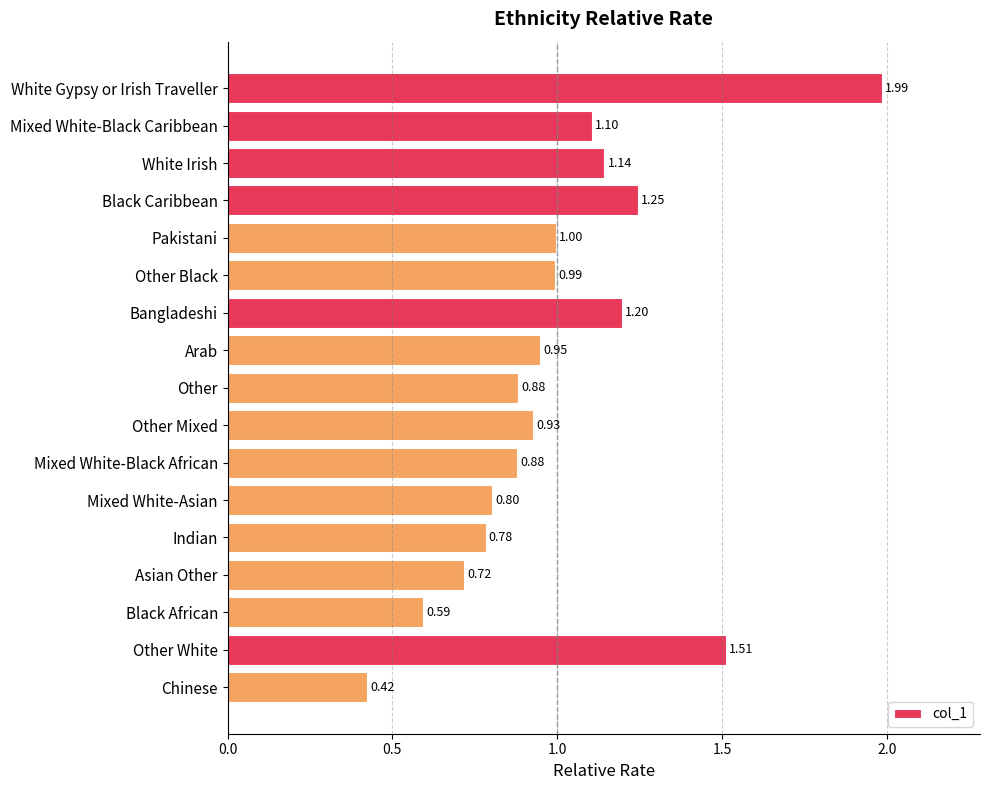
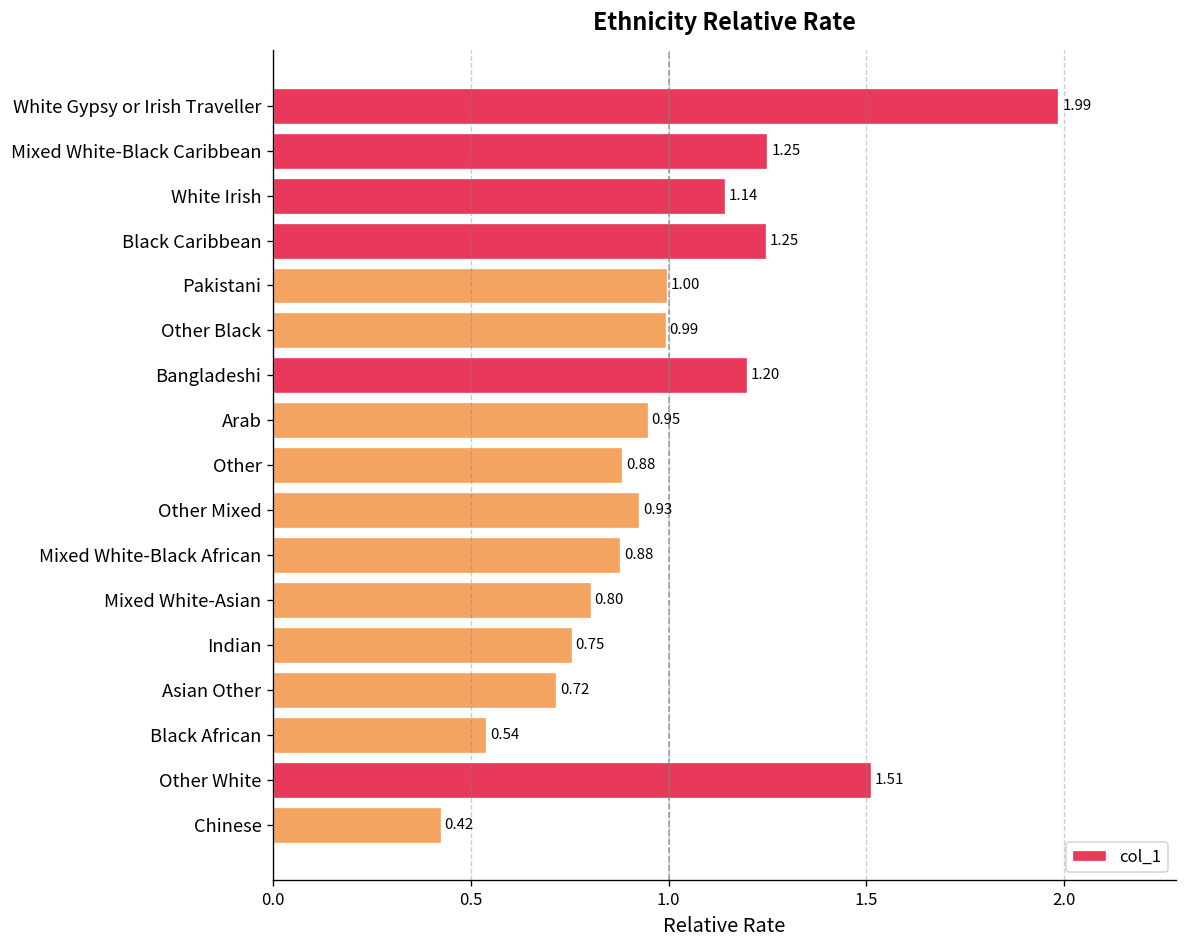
  {
    "White Gypsy or Irish Traveller": 1.99,
-   "Mixed White-Black Caribbean": 1.10,
+   "Mixed White-Black Caribbean": 1.25,
    "White Irish": 1.14,
    "Black Caribbean": 1.25,
    "Pakistani": 1.00,
    "Other Black": 0.99,
    "Bangladeshi": 1.20,
    "Arab": 0.95,
    "Other": 0.88,
    "Other Mixed": 0.93,
    "Mixed White-Black African": 0.88,
    "Mixed White-Asian": 0.80,
-   "Indian": 0.78,
+   "Indian": 0.75,
    "Asian Other": 0.72,
-   "Black African": 0.59,
+   "Black African": 0.54,
    "Other White": 1.51,
    "Chinese": 0.42
  }
